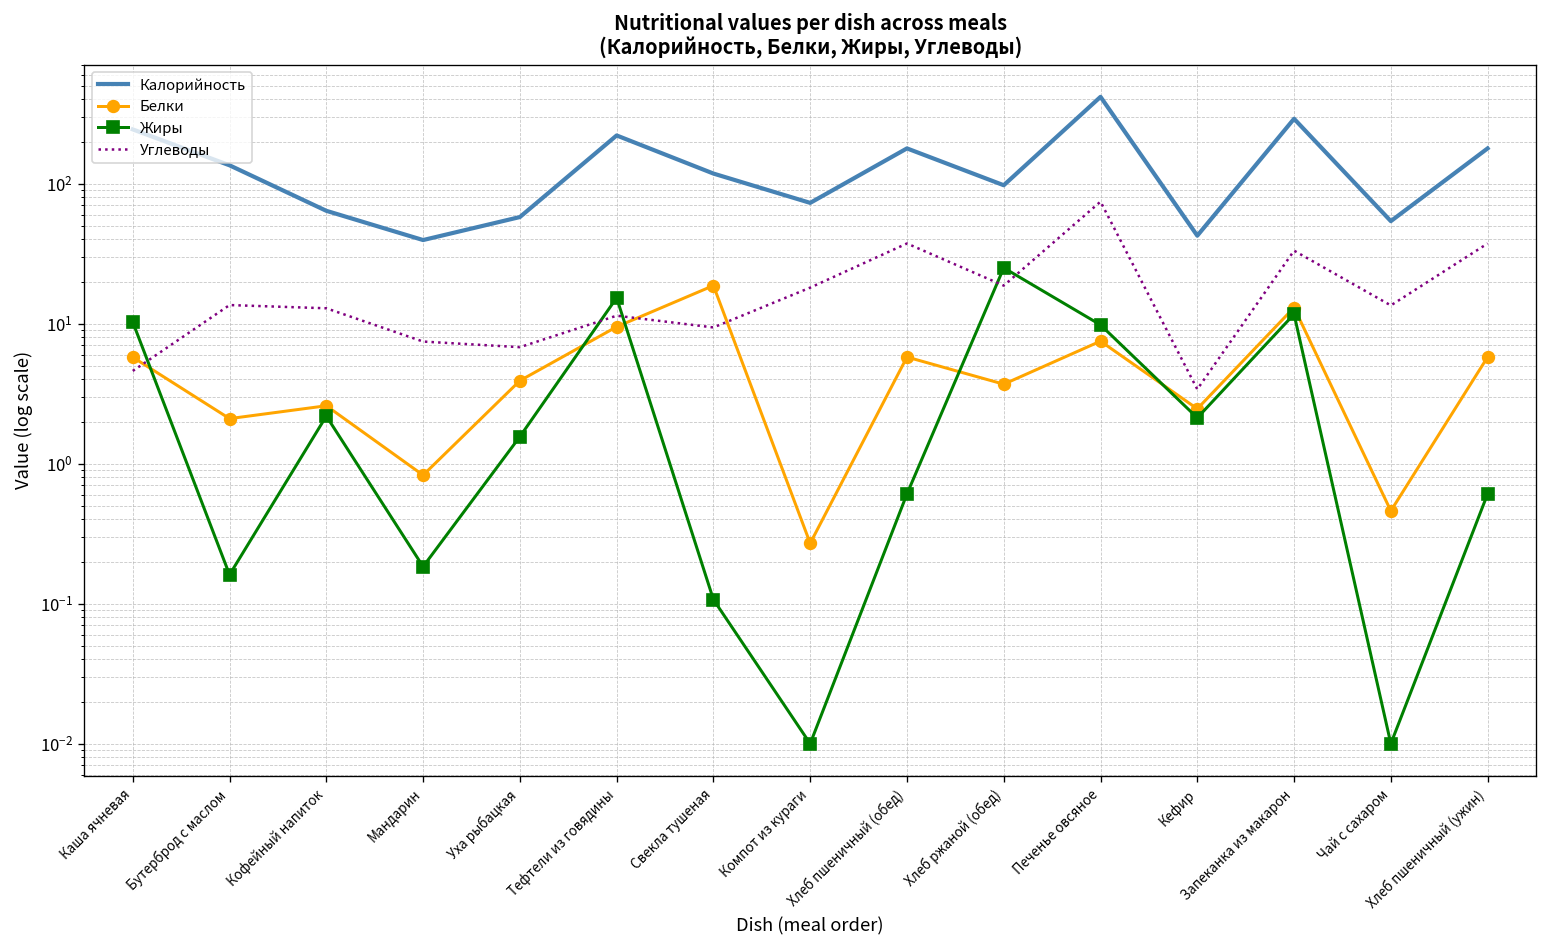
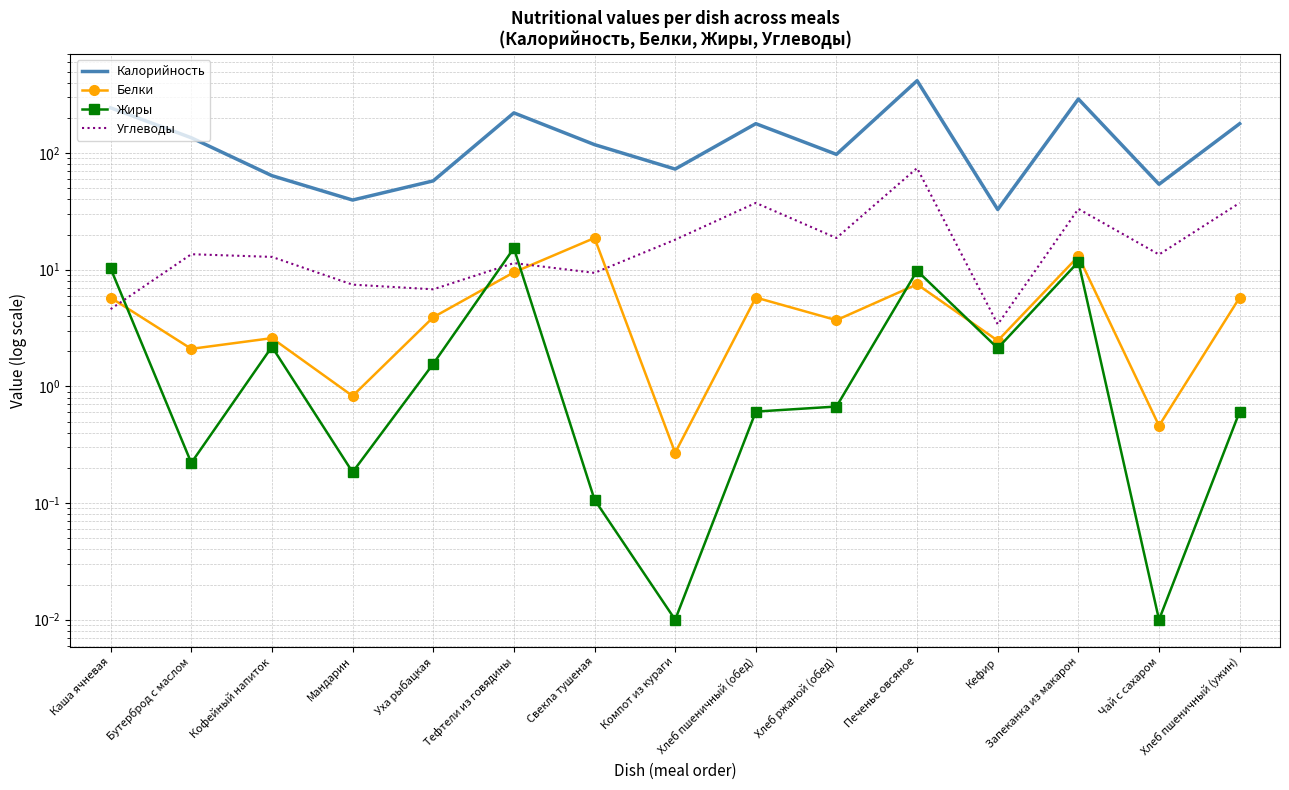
  {
    "Калорийность": {
      "Кофейный напиток": 60,
      "Мандарин": 40,
      "Уха рыбацкая": 60,
      "Тефтели из говядины": 220,
      "Свекла тушеная": 120,
      "Компот из кураги": 70,
      "Хлеб пшеничный (обед)": 180,
      "Хлеб ржаной (обед)": 100,
      "Печенье овсяное": 420,
-     "Кефир": 43,
+     "Кефир": 33,
      "Запеканка из макарон": 290,
      "Чай с сахаром": 50,
      "Хлеб пшеничный (ужин)": 180
    },
    "Белки": {
      "Каша ячневая": 6,
      "Бутерброд с маслом": 2.1,
      "Кофейный напиток": 2.6,
      "Мандарин": 0.8,
      "Уха рыбацкая": 3.9,
      "Тефтели из говядины": 10,
      "Свекла тушеная": 19,
      "Компот из кураги": 0.27,
      "Хлеб пшеничный (обед)": 6,
      "Хлеб ржаной (обед)": 3.7,
      "Печенье овсяное": 8,
      "Кефир": 2.5,
      "Запеканка из макарон": 13,
      "Чай с сахаром": 0.46,
      "Хлеб пшеничный (ужин)": 6
    },
    "Жиры": {
      "Каша ячневая": 10,
-     "Бутерброд с маслом": 0.16,
+     "Бутерброд с маслом": 0.22,
      "Кофейный напиток": 2.2,
      "Мандарин": 0.18,
      "Уха рыбацкая": 1.6,
      "Тефтели из говядины": 15,
      "Свекла тушеная": 0.11,
      "Компот из кураги": 0.01,
      "Хлеб пшеничный (обед)": 0.6,
-     "Хлеб ржаной (обед)": 25,
+     "Хлеб ржаной (обед)": 0.7,
      "Печенье овсяное": 10,
      "Кефир": 2.1,
      "Запеканка из макарон": 12,
      "Чай с сахаром": 0.01,
      "Хлеб пшеничный (ужин)": 0.6
    },
    "Углеводы": {
      "Каша ячневая": 4.6,
      "Бутерброд с маслом": 14,
      "Кофейный напиток": 13,
      "Мандарин": 7,
      "Уха рыбацкая": 7,
      "Тефтели из говядины": 11,
      "Свекла тушеная": 9,
      "Компот из кураги": 18,
      "Хлеб пшеничный (обед)": 37,
      "Хлеб ржаной (обед)": 19,
      "Печенье овсяное": 70,
      "Кефир": 3.4,
      "Запеканка из макарон": 33,
      "Чай с сахаром": 14,
      "Хлеб пшеничный (ужин)": 37
    }
  }
